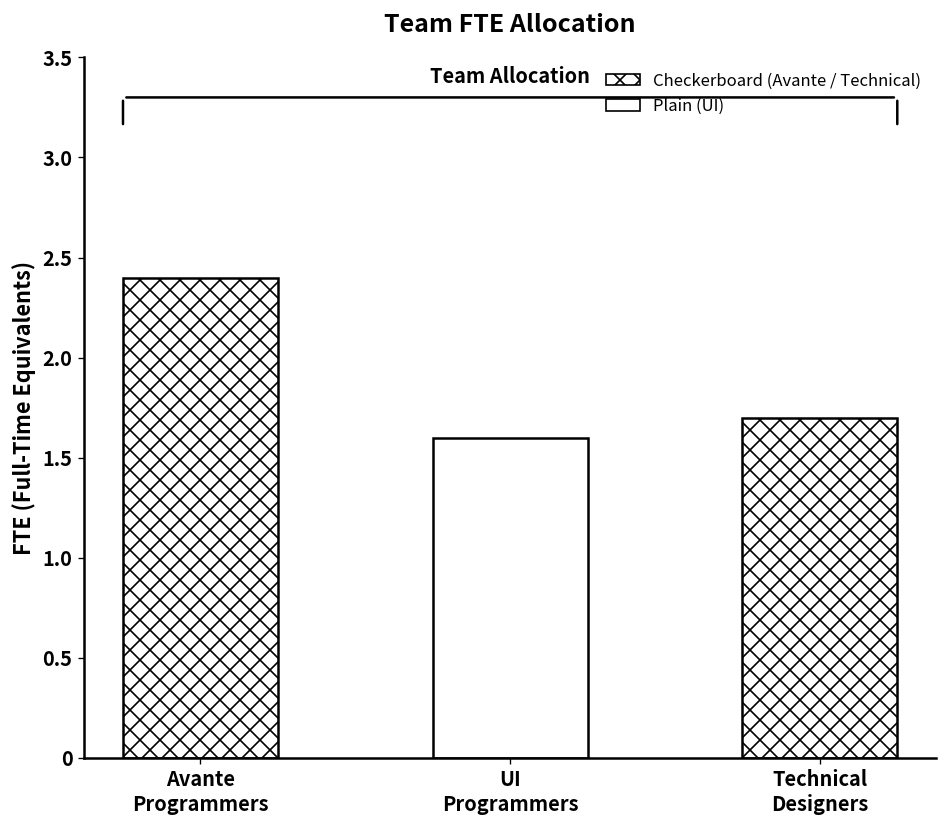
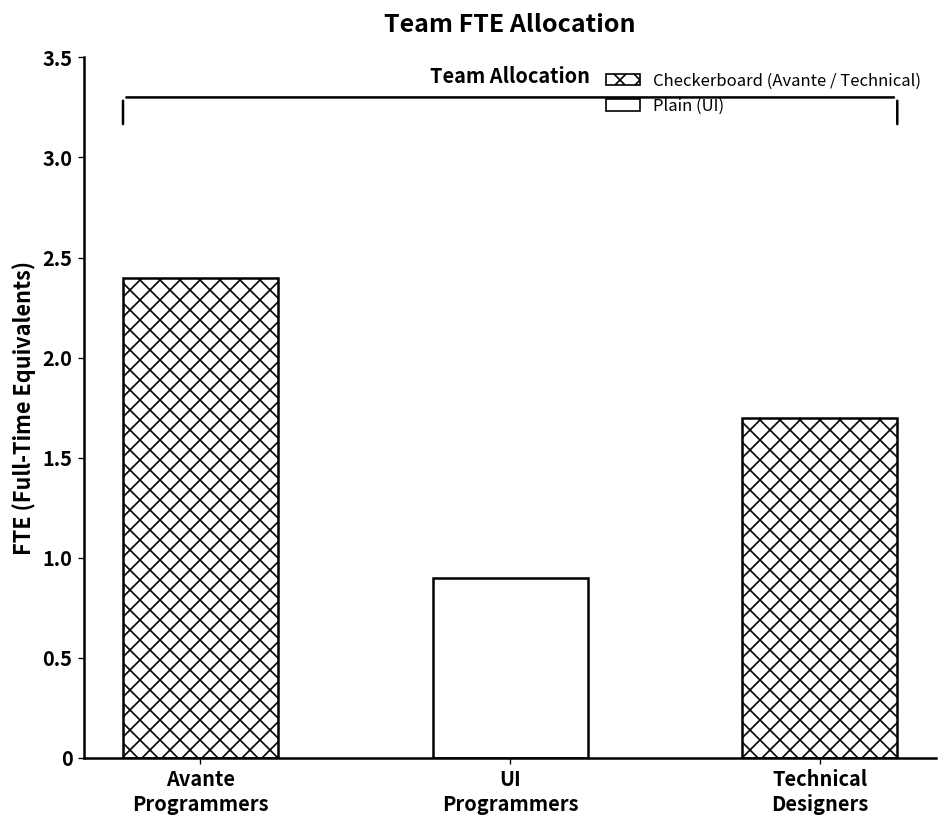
  {
    "Avante Programmers": 2.4,
-   "UI Programmers": 1.6,
+   "UI Programmers": 0.9,
    "Technical Designers": 1.7
  }
